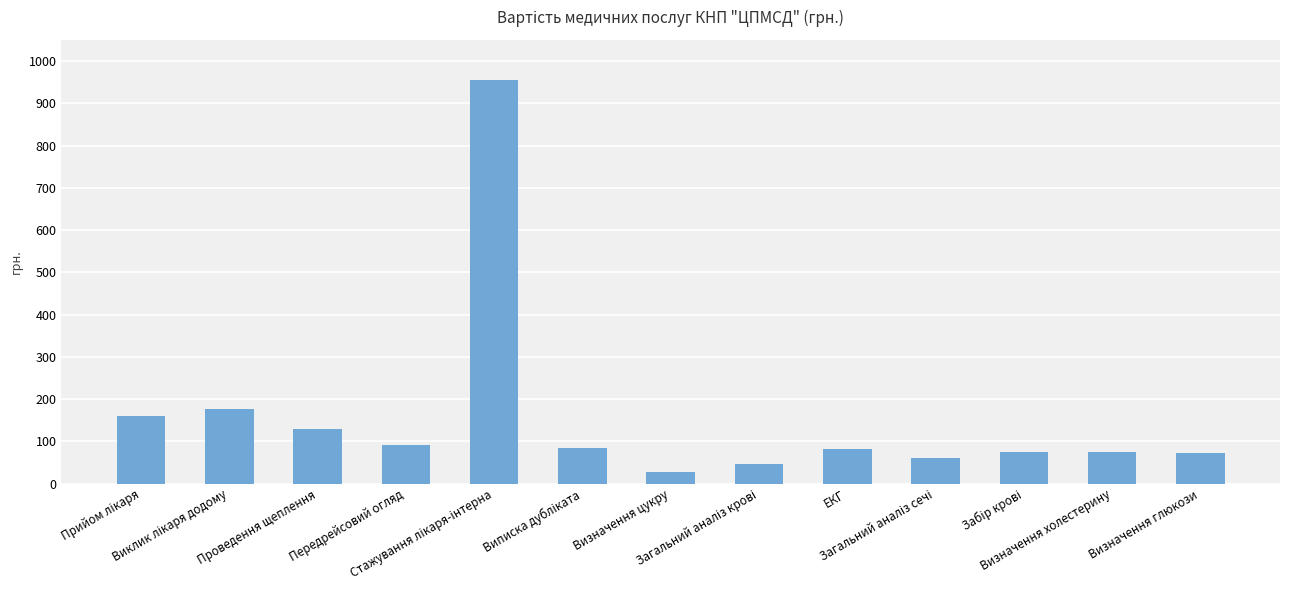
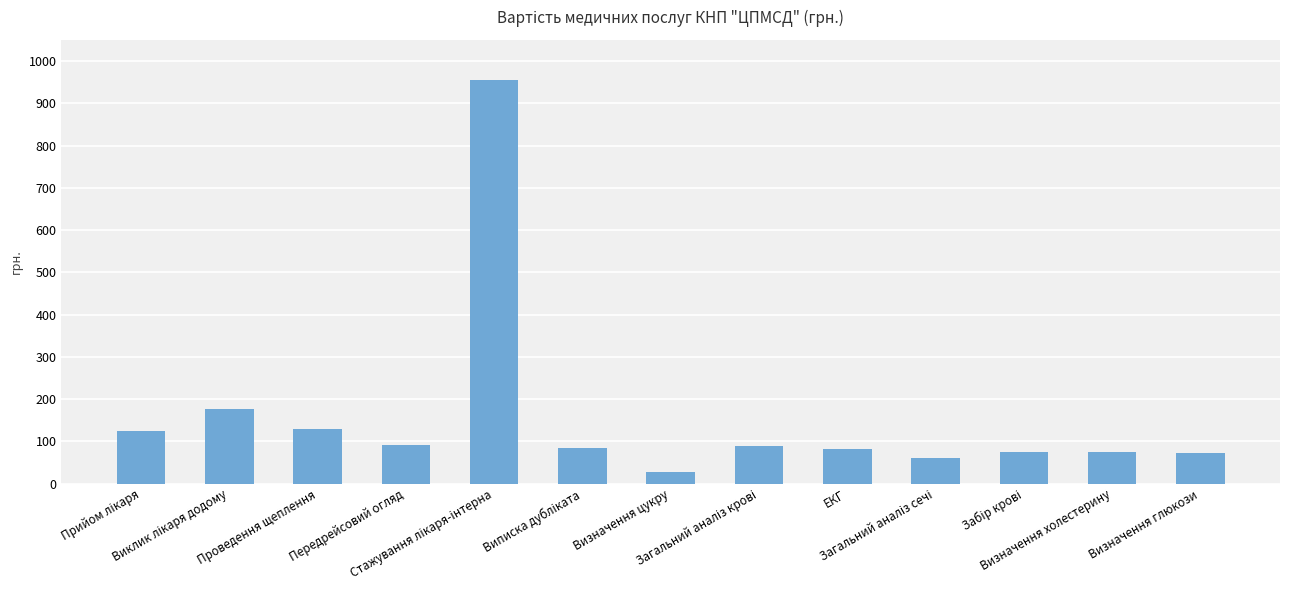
  {
-   "Прийом лікаря": 160,
+   "Прийом лікаря": 120,
    "Виклик лікаря додому": 180,
    "Проведення щеплення": 130,
    "Передрейсовий огляд": 90,
    "Стажування лікаря-інтерна": 960,
    "Виписка дубліката": 80,
    "Визначення цукру": 30,
-   "Загальний аналіз крові": 50,
+   "Загальний аналіз крові": 90,
    "ЕКГ": 80,
    "Загальний аналіз сечі": 60,
    "Забір крові": 70,
    "Визначення холестерину": 70,
    "Визначення глюкози": 70
  }
